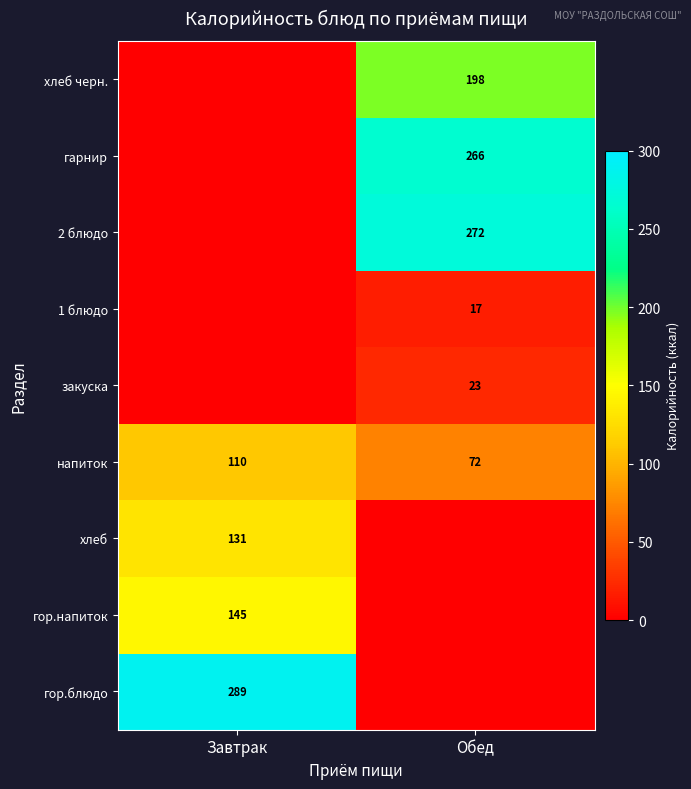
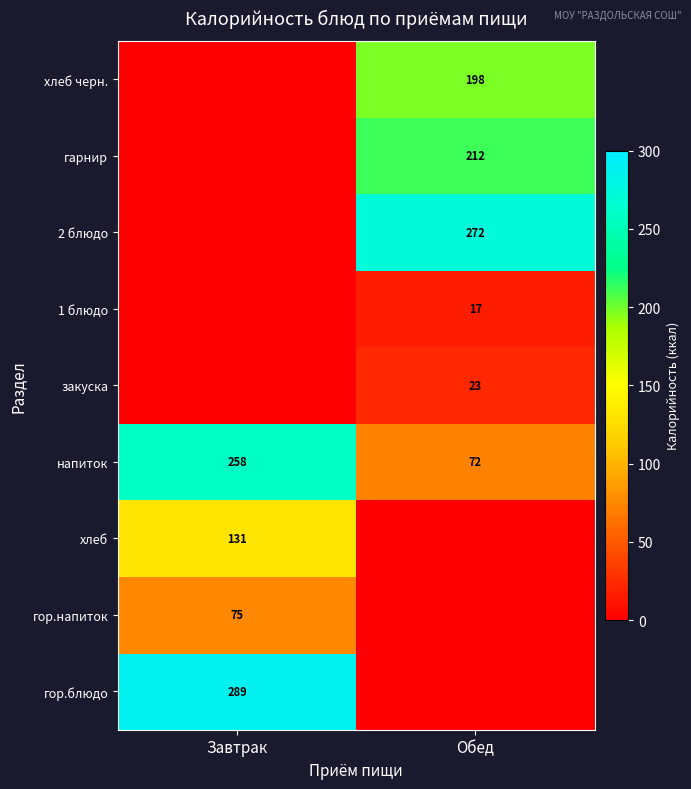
  {
    "хлеб черн.": {
      "Обед": 198
    },
    "гарнир": {
-     "Обед": 266
+     "Обед": 212
    },
    "2 блюдо": {
      "Обед": 272
    },
    "1 блюдо": {
      "Обед": 17
    },
    "закуска": {
      "Обед": 23
    },
    "напиток": {
-     "Завтрак": 110,
+     "Завтрак": 258,
      "Обед": 72
    },
    "хлеб": {
      "Завтрак": 131
    },
    "гор.напиток": {
-     "Завтрак": 145
+     "Завтрак": 75
    },
    "гор.блюдо": {
      "Завтрак": 289
    }
  }
